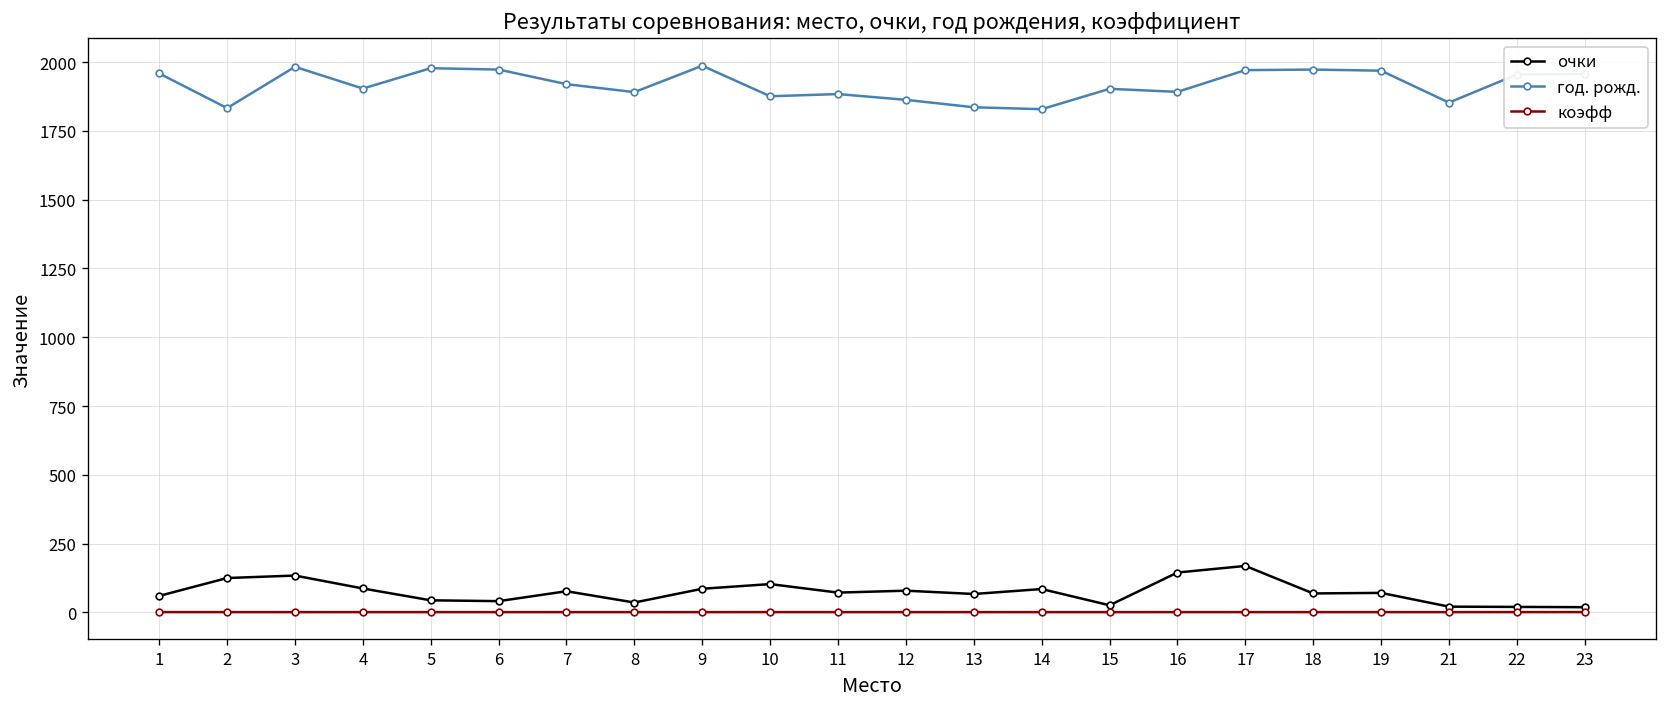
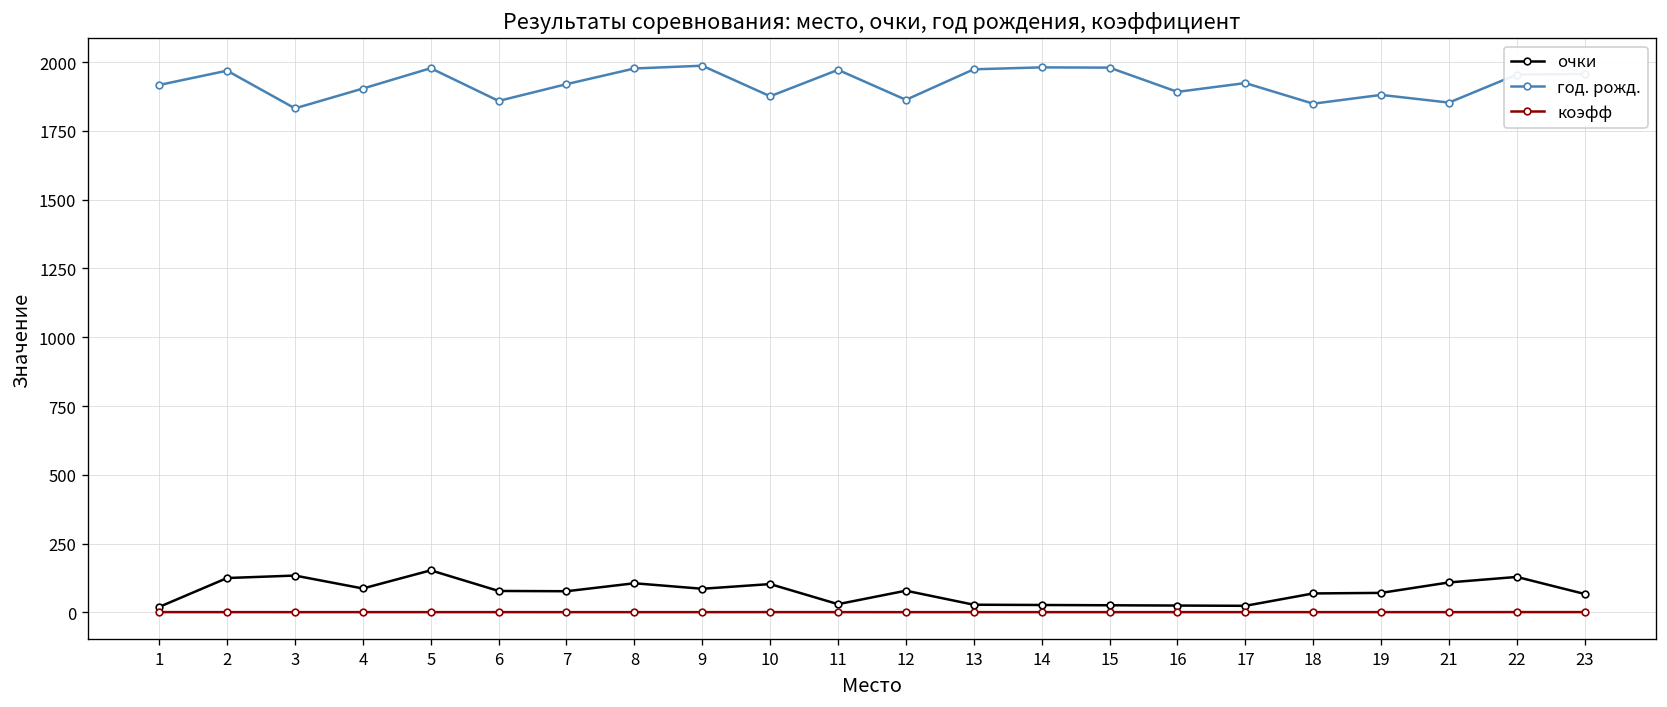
  {
    "очки": {
-     "1": 60,
+     "1": 20,
      "2": 130,
      "3": 130,
      "4": 90,
-     "5": 40,
-     "6": 40,
+     "5": 150,
+     "6": 80,
      "7": 80,
-     "8": 40,
+     "8": 110,
      "9": 90,
      "10": 100,
-     "11": 70,
+     "11": 30,
      "12": 80,
-     "13": 70,
-     "14": 90,
+     "13": 30,
+     "14": 30,
      "15": 30,
-     "16": 150,
-     "17": 170,
+     "16": 30,
+     "17": 20,
      "18": 70,
      "19": 70,
-     "21": 20,
-     "22": 20,
-     "23": 20
+     "21": 110,
+     "22": 130,
+     "23": 70
    },
    "год. рожд.": {
-     "1": 1960,
-     "2": 1830,
-     "3": 1980,
+     "1": 1920,
+     "2": 1970,
+     "3": 1830,
      "4": 1900,
      "5": 1980,
-     "6": 1970,
+     "6": 1860,
      "7": 1920,
-     "8": 1890,
+     "8": 1980,
      "9": 1990,
      "10": 1880,
-     "11": 1880,
+     "11": 1970,
      "12": 1860,
-     "13": 1840,
-     "14": 1830,
-     "15": 1900,
+     "13": 1970,
+     "14": 1980,
+     "15": 1980,
      "16": 1890,
-     "17": 1970,
-     "18": 1970,
-     "19": 1970,
+     "17": 1920,
+     "18": 1850,
+     "19": 1880,
      "21": 1850
    },
    "коэфф": {
      "1": 0,
      "2": 0,
      "3": 0,
      "4": 0,
      "5": 0,
      "6": 0,
      "7": 0,
      "8": 0,
      "9": 0,
      "10": 0,
      "11": 0,
      "12": 0,
      "13": 0,
      "14": 0,
      "15": 0,
      "16": 0,
      "17": 0,
      "18": 0,
      "19": 0,
      "21": 0,
      "22": 0,
      "23": 0
    }
  }
